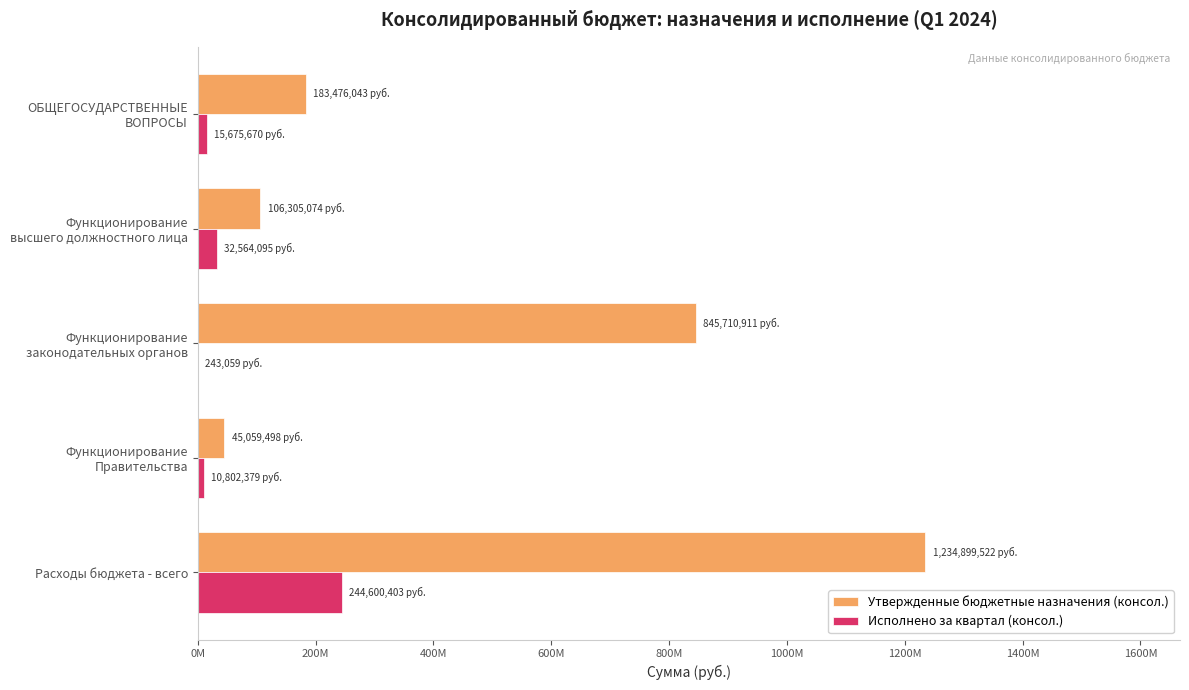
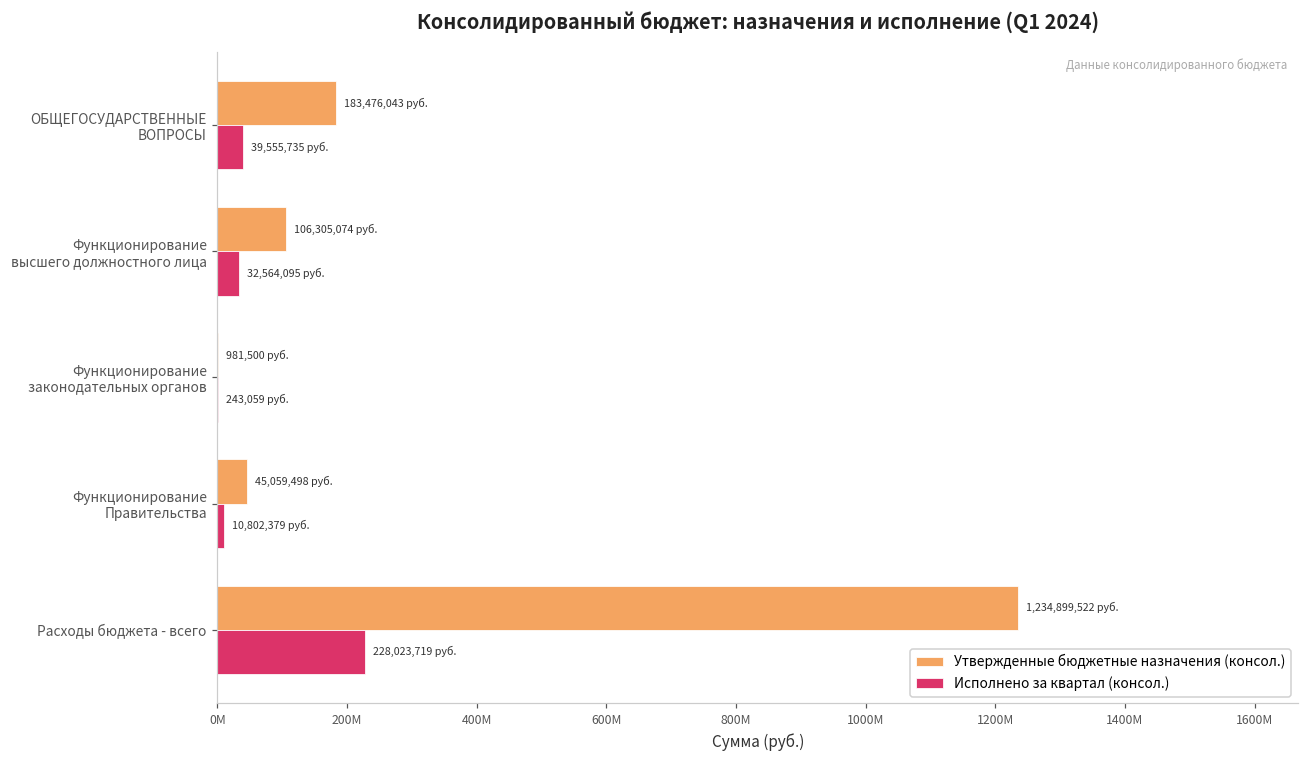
  {
    "Утвержденные бюджетные назначения (консол.)": {
      "ОБЩЕГОСУДАРСТВЕННЫЕ ВОПРОСЫ": "183,476,043",
      "Функционирование высшего должностного лица": "106,305,074",
-     "Функционирование законодательных органов": "845,710,911",
+     "Функционирование законодательных органов": "981,500",
      "Функционирование Правительства": "45,059,498",
      "Расходы бюджета - всего": "1,234,899,522"
    },
    "Исполнено за квартал (консол.)": {
-     "ОБЩЕГОСУДАРСТВЕННЫЕ ВОПРОСЫ": "15,675,670",
+     "ОБЩЕГОСУДАРСТВЕННЫЕ ВОПРОСЫ": "39,555,735",
      "Функционирование высшего должностного лица": "32,564,095",
      "Функционирование законодательных органов": "243,059",
      "Функционирование Правительства": "10,802,379",
-     "Расходы бюджета - всего": "244,600,403"
+     "Расходы бюджета - всего": "228,023,719"
    }
  }
